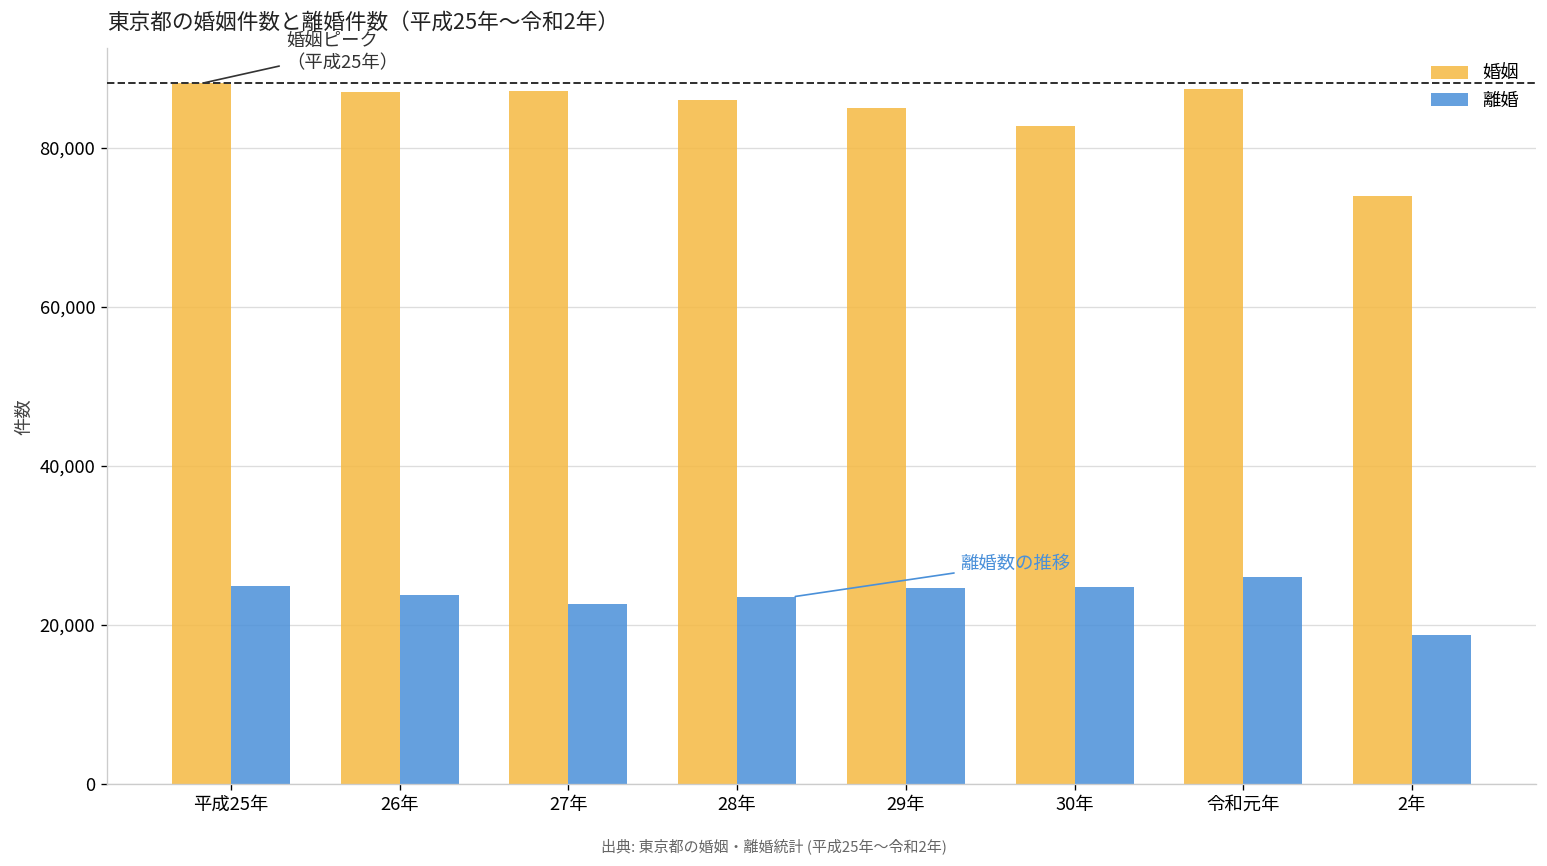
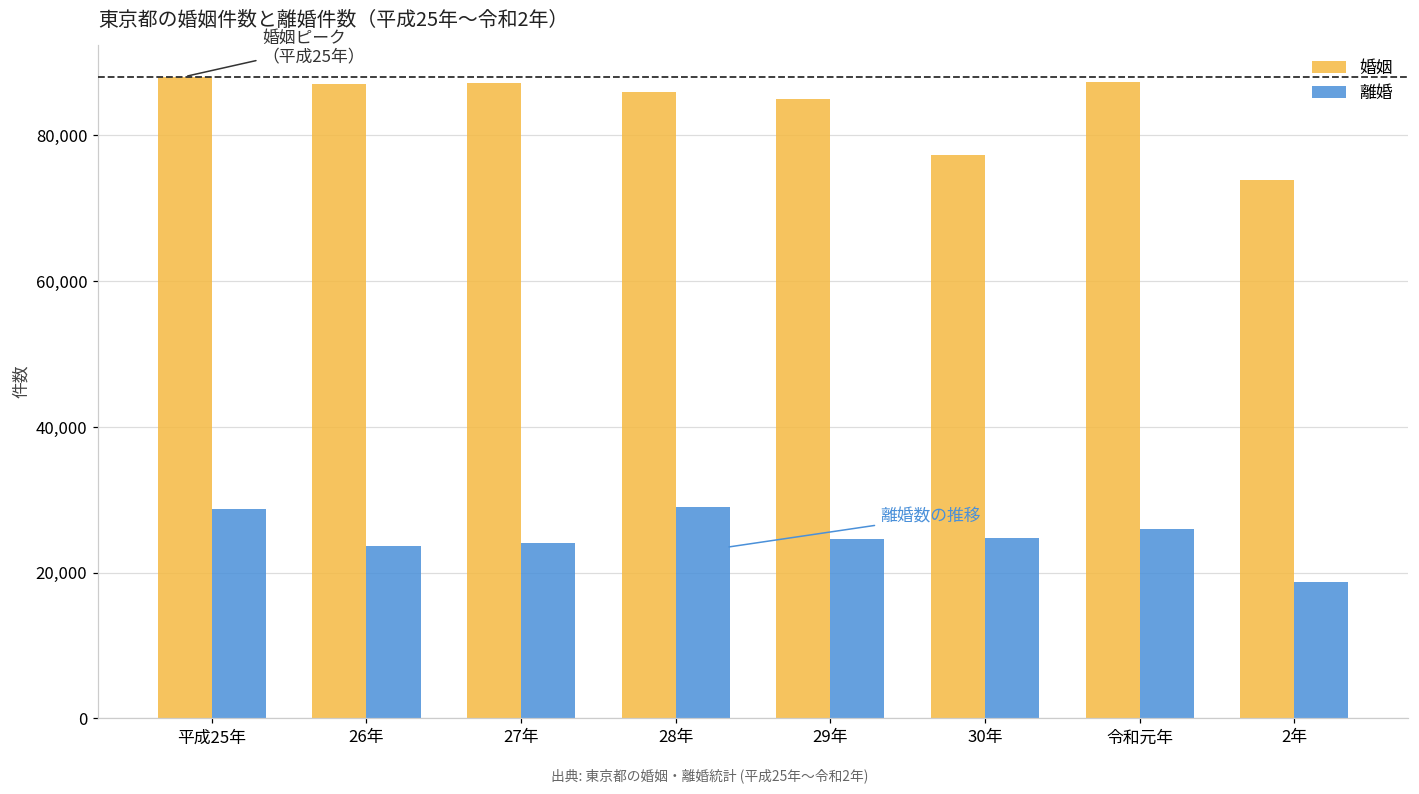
  {
    "婚姻": {
      "平成25年": "88,000",
      "26年": "87,000",
      "27年": "87,000",
      "28年": "86,000",
      "29年": "85,000",
-     "30年": "83,000",
+     "30年": "77,000",
      "令和元年": "87,000",
      "2年": "74,000"
    },
    "離婚": {
-     "平成25年": "25,000",
+     "平成25年": "29,000",
      "26年": "24,000",
-     "27年": "23,000",
-     "28年": "23,000",
+     "27年": "24,000",
+     "28年": "29,000",
      "29年": "25,000",
      "30年": "25,000",
      "令和元年": "26,000",
      "2年": "19,000"
    }
  }
